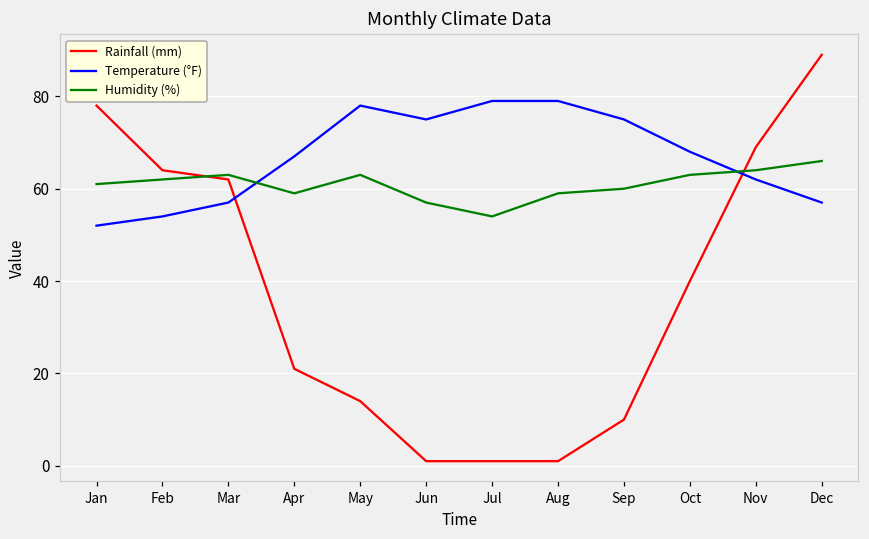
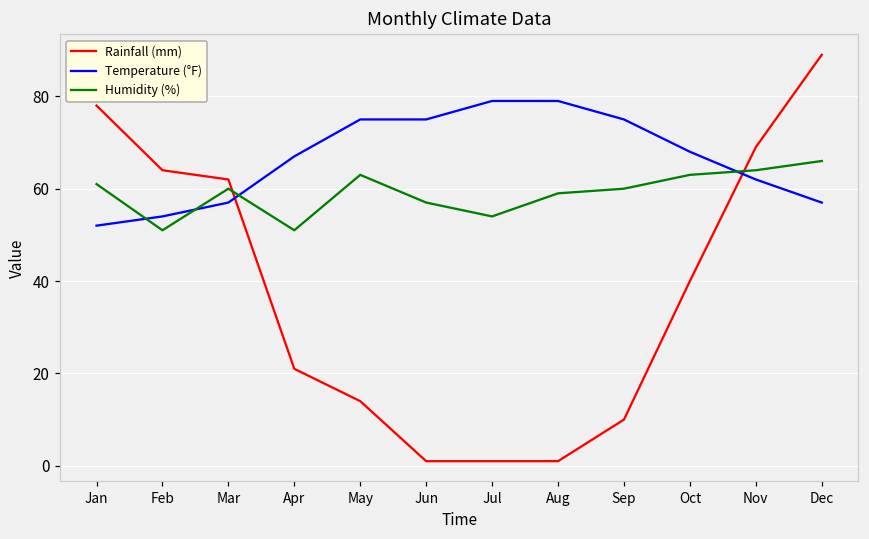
  {
    "Rainfall (mm)": {
      "Jan": 78,
      "Feb": 64,
      "Mar": 62,
      "Apr": 21,
      "May": 14,
      "Jun": 1,
      "Jul": 1,
      "Aug": 1,
      "Sep": 10,
      "Oct": 40,
      "Nov": 69,
      "Dec": 89
    },
    "Temperature (°F)": {
      "Jan": 52,
      "Feb": 54,
      "Mar": 57,
      "Apr": 67,
-     "May": 78,
+     "May": 75,
      "Jun": 75,
      "Jul": 79,
      "Aug": 79,
      "Sep": 75,
      "Oct": 68,
      "Nov": 62,
      "Dec": 57
    },
    "Humidity (%)": {
      "Jan": 61,
-     "Feb": 62,
-     "Mar": 63,
-     "Apr": 59,
+     "Feb": 51,
+     "Mar": 60,
+     "Apr": 51,
      "May": 63,
      "Jun": 57,
      "Jul": 54,
      "Aug": 59,
      "Sep": 60,
      "Oct": 63,
      "Nov": 64,
      "Dec": 66
    }
  }
